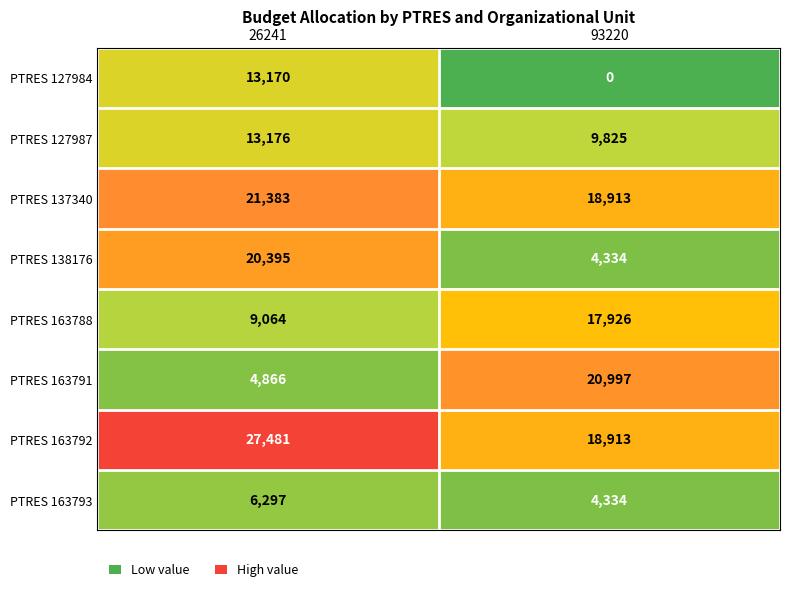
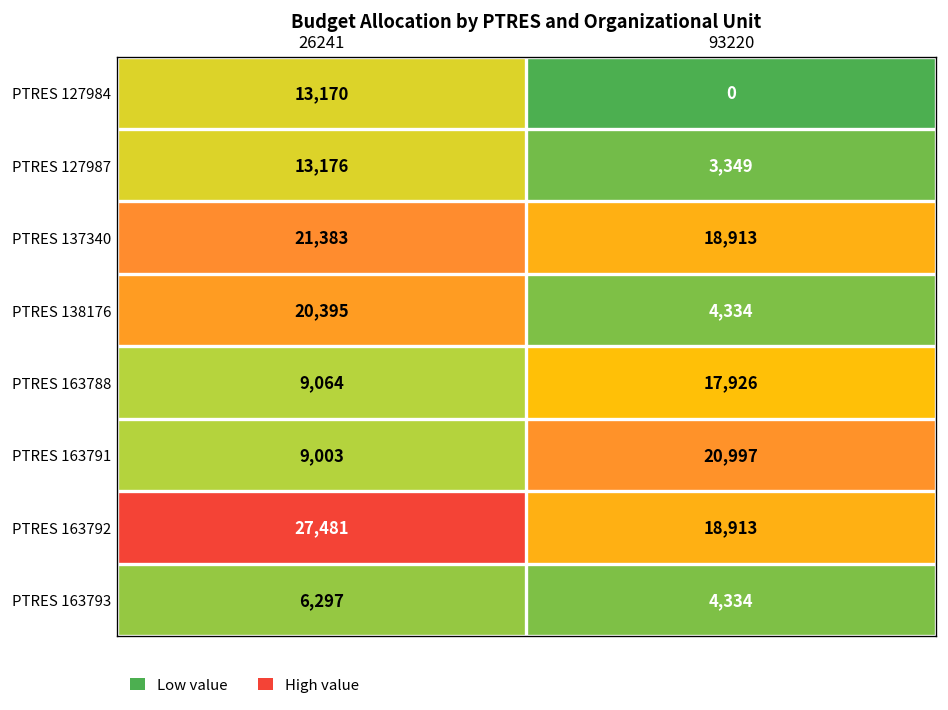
  {
    "PTRES 127984": {
      "26241": "13,170",
      "93220": "0"
    },
    "PTRES 127987": {
      "26241": "13,176",
-     "93220": "9,825"
+     "93220": "3,349"
    },
    "PTRES 137340": {
      "26241": "21,383",
      "93220": "18,913"
    },
    "PTRES 138176": {
      "26241": "20,395",
      "93220": "4,334"
    },
    "PTRES 163788": {
      "26241": "9,064",
      "93220": "17,926"
    },
    "PTRES 163791": {
-     "26241": "4,866",
+     "26241": "9,003",
      "93220": "20,997"
    },
    "PTRES 163792": {
      "26241": "27,481",
      "93220": "18,913"
    },
    "PTRES 163793": {
      "26241": "6,297",
      "93220": "4,334"
    }
  }
